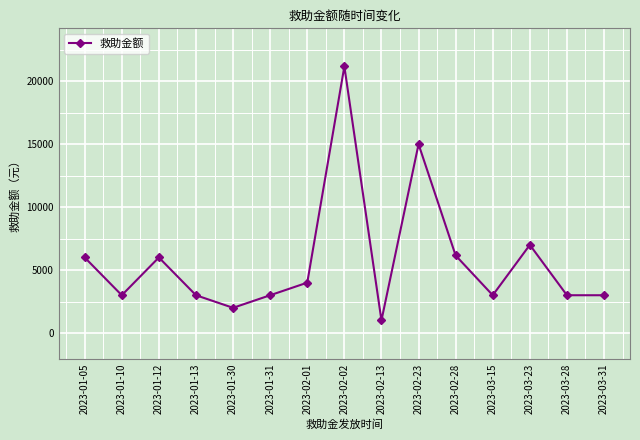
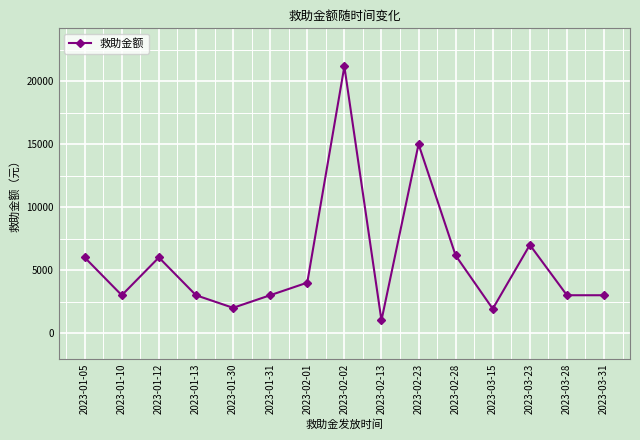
  {
    "2023-01-05": 6000,
    "2023-01-10": 3000,
    "2023-01-12": 6000,
    "2023-01-13": 3000,
    "2023-01-30": 2000,
    "2023-01-31": 3000,
    "2023-02-01": 4000,
    "2023-02-02": 21200,
    "2023-02-13": 1000,
    "2023-02-23": 15000,
    "2023-02-28": 6200,
-   "2023-03-15": 3000,
+   "2023-03-15": 1900,
    "2023-03-23": 7000,
    "2023-03-28": 3000,
    "2023-03-31": 3000
  }
